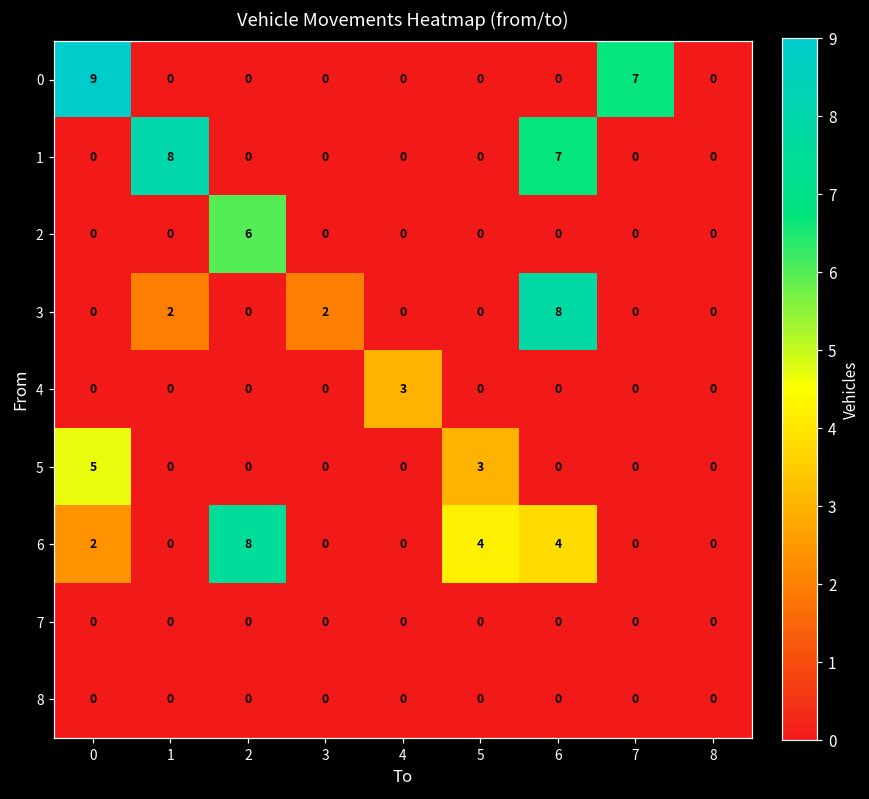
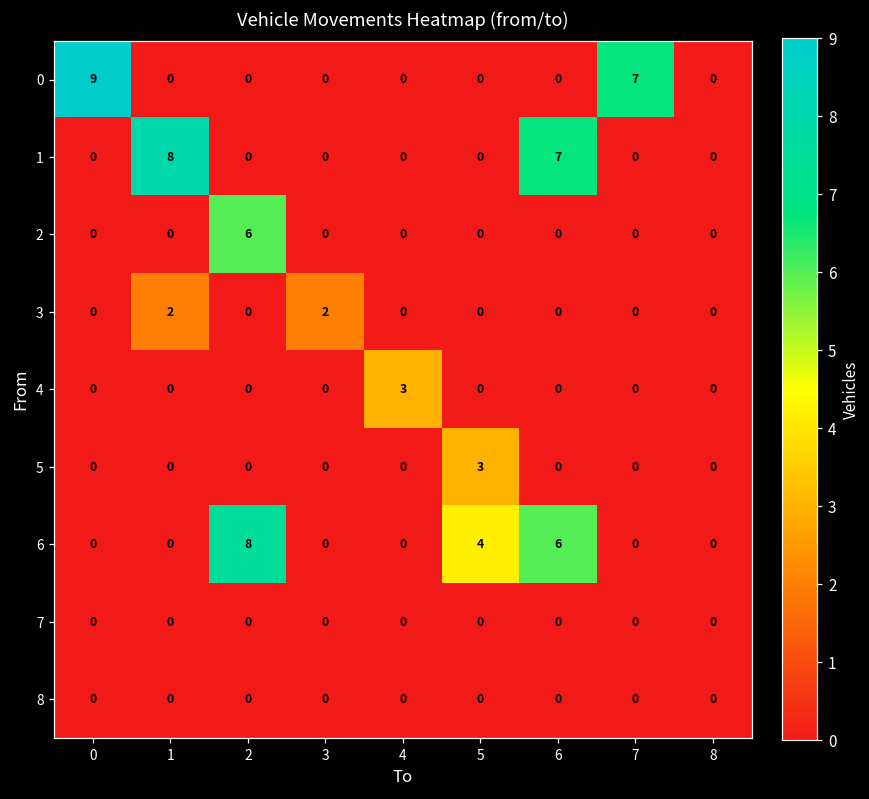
  {
    "0": {
      "0": 9,
      "1": 0,
      "2": 0,
      "3": 0,
      "4": 0,
      "5": 0,
      "6": 0,
      "7": 7,
      "8": 0
    },
    "1": {
      "0": 0,
      "1": 8,
      "2": 0,
      "3": 0,
      "4": 0,
      "5": 0,
      "6": 7,
      "7": 0,
      "8": 0
    },
    "2": {
      "0": 0,
      "1": 0,
      "2": 6,
      "3": 0,
      "4": 0,
      "5": 0,
      "6": 0,
      "7": 0,
      "8": 0
    },
    "3": {
      "0": 0,
      "1": 2,
      "2": 0,
      "3": 2,
      "4": 0,
      "5": 0,
-     "6": 8,
+     "6": 0,
      "7": 0,
      "8": 0
    },
    "4": {
      "0": 0,
      "1": 0,
      "2": 0,
      "3": 0,
      "4": 3,
      "5": 0,
      "6": 0,
      "7": 0,
      "8": 0
    },
    "5": {
-     "0": 5,
+     "0": 0,
      "1": 0,
      "2": 0,
      "3": 0,
      "4": 0,
      "5": 3,
      "6": 0,
      "7": 0,
      "8": 0
    },
    "6": {
-     "0": 2,
+     "0": 0,
      "1": 0,
      "2": 8,
      "3": 0,
      "4": 0,
      "5": 4,
-     "6": 4,
+     "6": 6,
      "7": 0,
      "8": 0
    },
    "7": {
      "0": 0,
      "1": 0,
      "2": 0,
      "3": 0,
      "4": 0,
      "5": 0,
      "6": 0,
      "7": 0,
      "8": 0
    },
    "8": {
      "0": 0,
      "1": 0,
      "2": 0,
      "3": 0,
      "4": 0,
      "5": 0,
      "6": 0,
      "7": 0,
      "8": 0
    }
  }
